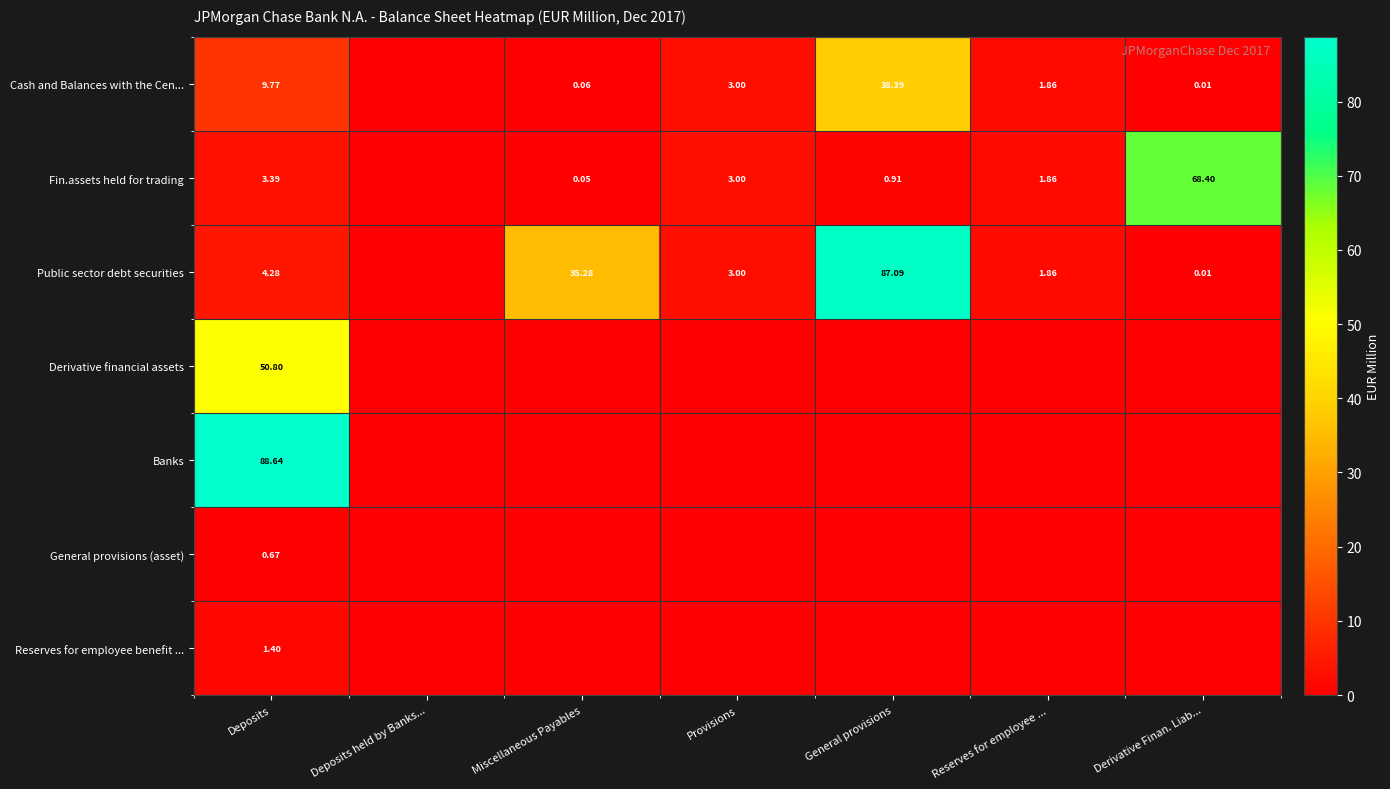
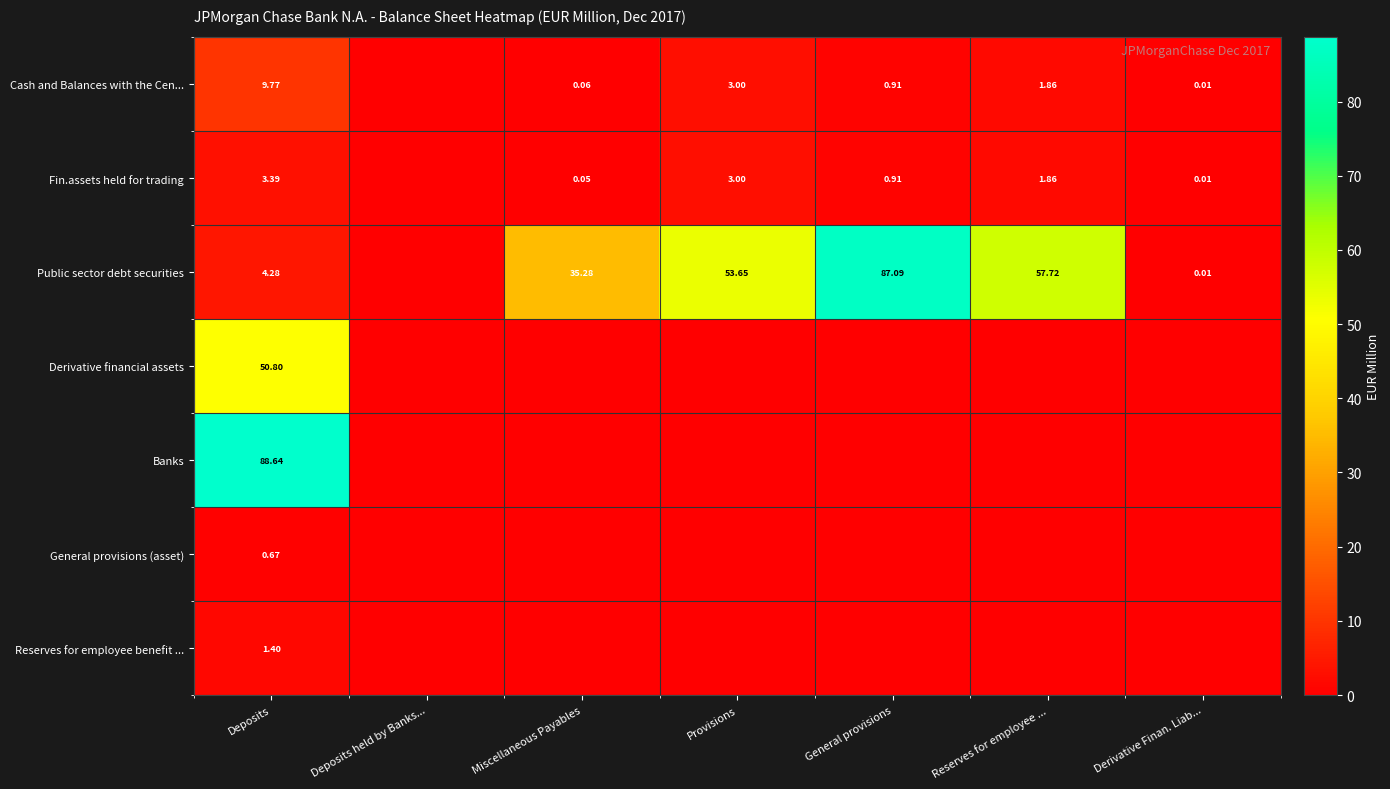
  {
    "Cash and Balances with the Cen...": {
      "Deposits": 9.77,
      "Miscellaneous Payables": 0.06,
      "Provisions": 3.00,
-     "General provisions": 38.39,
+     "General provisions": 0.91,
      "Reserves for employee ...": 1.86
    },
    "Fin.assets held for trading": {
      "Deposits": 3.39,
      "Miscellaneous Payables": 0.05,
      "Provisions": 3.00,
      "General provisions": 0.91,
      "Reserves for employee ...": 1.86,
-     "Derivative Finan. Liab...": 68.40
+     "Derivative Finan. Liab...": 0.01
    },
    "Public sector debt securities": {
      "Deposits": 4.28,
      "Miscellaneous Payables": 35.28,
-     "Provisions": 3.00,
+     "Provisions": 53.65,
      "General provisions": 87.09,
-     "Reserves for employee ...": 1.86,
+     "Reserves for employee ...": 57.72,
      "Derivative Finan. Liab...": 0.01
    },
    "Derivative financial assets": {
      "Deposits": 50.80
    },
    "Banks": {
      "Deposits": 88.64
    },
    "General provisions (asset)": {
      "Deposits": 0.67
    },
    "Reserves for employee benefit ...": {
      "Deposits": 1.40
    }
  }
